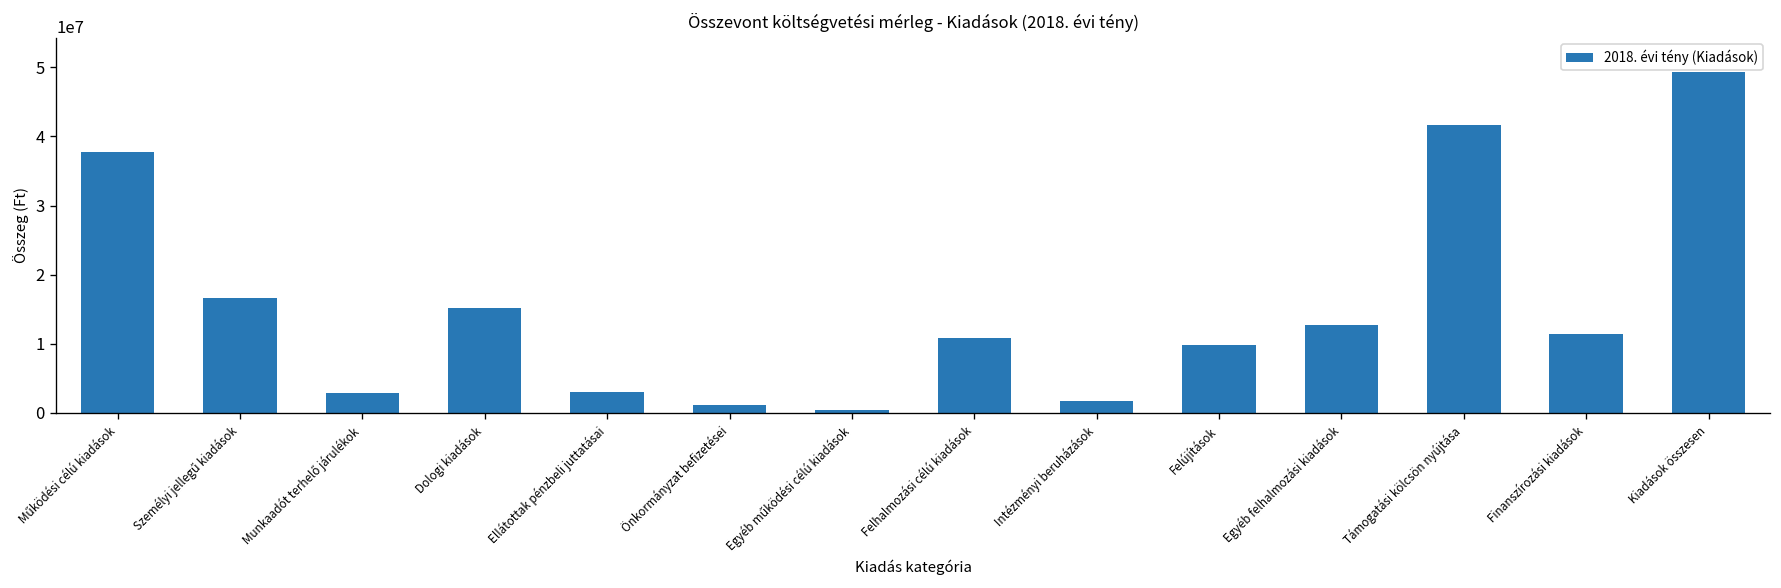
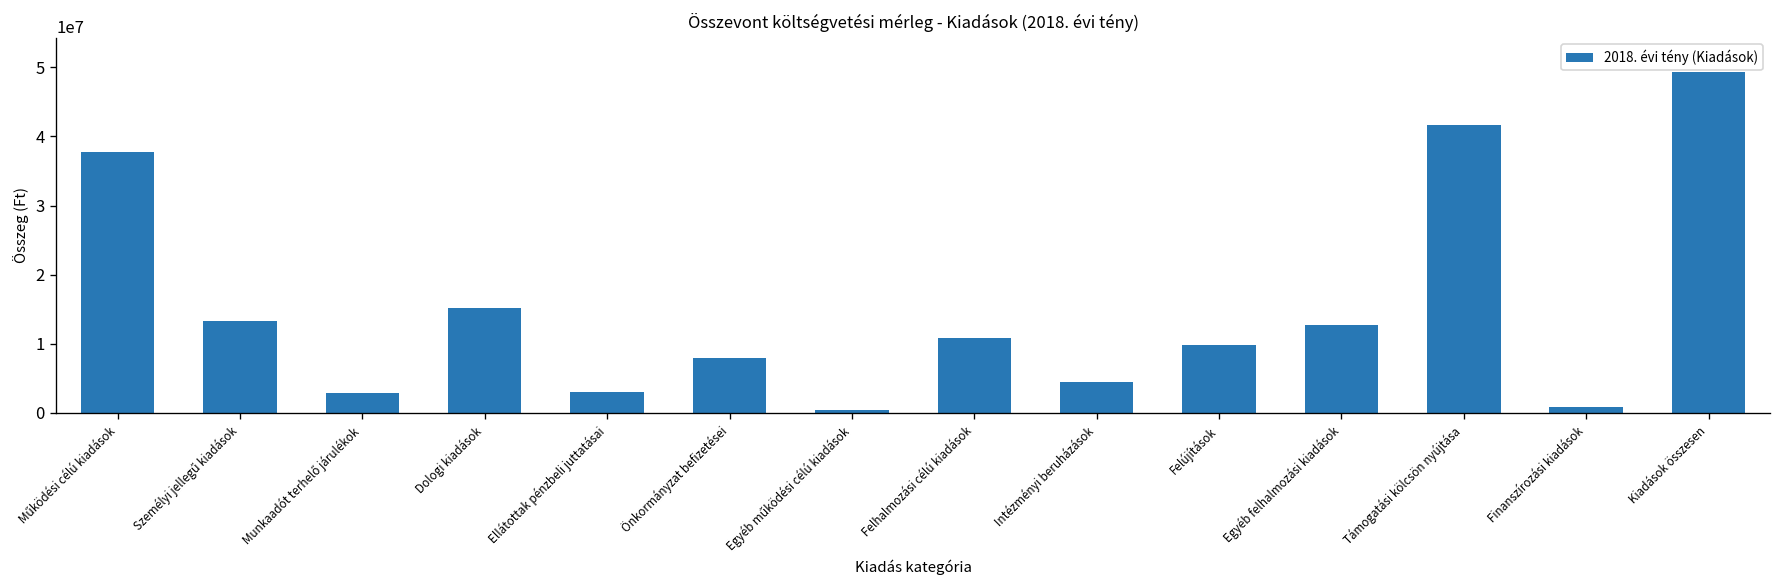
  {
    "Működési célú kiadások": 38000000,
-   "Személyi jellegű kiadások": 17000000,
+   "Személyi jellegű kiadások": 13000000,
    "Munkaadót terhelő járulékok": 3000000,
    "Dologi kiadások": 15000000,
    "Ellátottak pénzbeli juttatásai": 3000000,
-   "Önkormányzat befizetései": 1000000,
+   "Önkormányzat befizetései": 8000000,
    "Egyéb működési célú kiadások": 0,
    "Felhalmozási célú kiadások": 11000000,
-   "Intézményi beruházások": 2000000,
+   "Intézményi beruházások": 4000000,
    "Felújítások": 10000000,
    "Egyéb felhalmozási kiadások": 13000000,
    "Támogatási kölcsön nyújtása": 42000000,
-   "Finanszírozási kiadások": 11000000,
+   "Finanszírozási kiadások": 1000000,
    "Kiadások összesen": 49000000
  }
